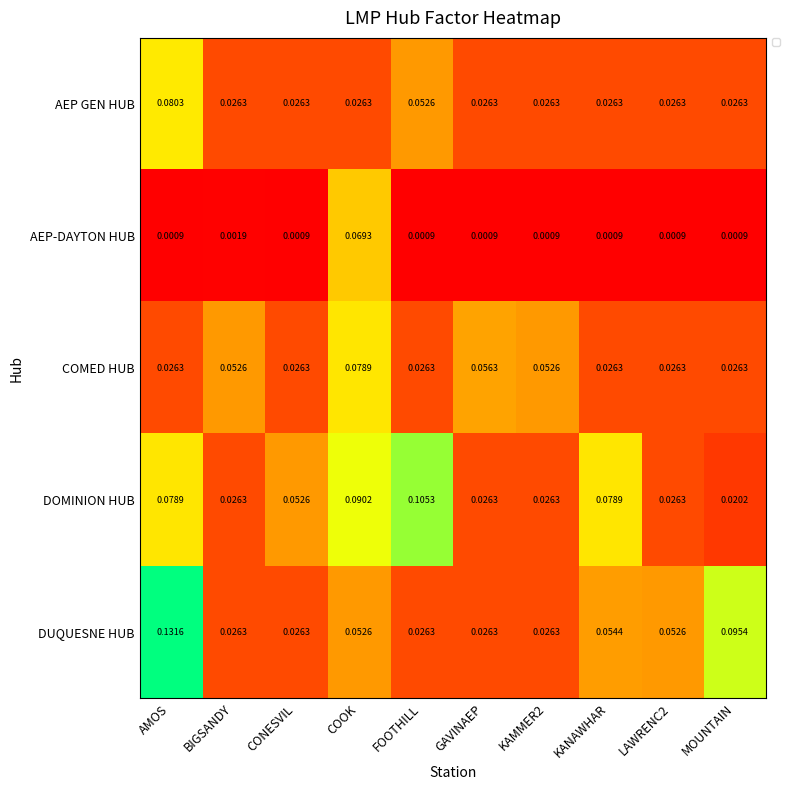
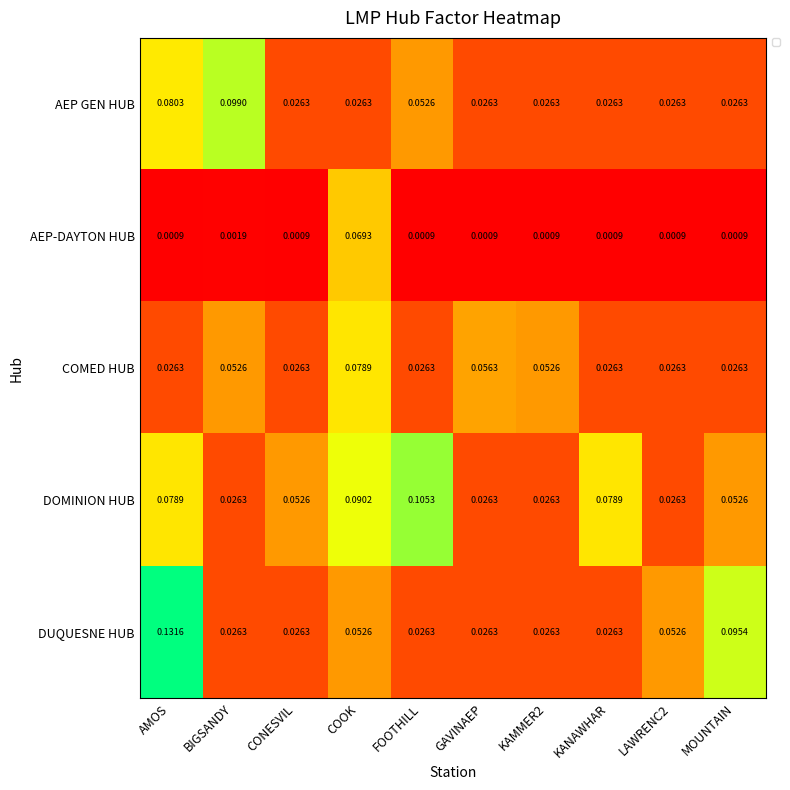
  {
    "AEP GEN HUB": {
      "AMOS": 0.0803,
-     "BIGSANDY": 0.0263,
+     "BIGSANDY": 0.0990,
      "CONESVIL": 0.0263,
      "COOK": 0.0263,
      "FOOTHILL": 0.0526,
      "GAVINAEP": 0.0263,
      "KAMMER2": 0.0263,
      "KANAWHAR": 0.0263,
      "LAWRENC2": 0.0263,
      "MOUNTAIN": 0.0263
    },
    "AEP-DAYTON HUB": {
      "AMOS": 0.0009,
      "BIGSANDY": 0.0019,
      "CONESVIL": 0.0009,
      "COOK": 0.0693,
      "FOOTHILL": 0.0009,
      "GAVINAEP": 0.0009,
      "KAMMER2": 0.0009,
      "KANAWHAR": 0.0009,
      "LAWRENC2": 0.0009,
      "MOUNTAIN": 0.0009
    },
    "COMED HUB": {
      "AMOS": 0.0263,
      "BIGSANDY": 0.0526,
      "CONESVIL": 0.0263,
      "COOK": 0.0789,
      "FOOTHILL": 0.0263,
      "GAVINAEP": 0.0563,
      "KAMMER2": 0.0526,
      "KANAWHAR": 0.0263,
      "LAWRENC2": 0.0263,
      "MOUNTAIN": 0.0263
    },
    "DOMINION HUB": {
      "AMOS": 0.0789,
      "BIGSANDY": 0.0263,
      "CONESVIL": 0.0526,
      "COOK": 0.0902,
      "FOOTHILL": 0.1053,
      "GAVINAEP": 0.0263,
      "KAMMER2": 0.0263,
      "KANAWHAR": 0.0789,
      "LAWRENC2": 0.0263,
-     "MOUNTAIN": 0.0202
+     "MOUNTAIN": 0.0526
    },
    "DUQUESNE HUB": {
      "AMOS": 0.1316,
      "BIGSANDY": 0.0263,
      "CONESVIL": 0.0263,
      "COOK": 0.0526,
      "FOOTHILL": 0.0263,
      "GAVINAEP": 0.0263,
      "KAMMER2": 0.0263,
-     "KANAWHAR": 0.0544,
+     "KANAWHAR": 0.0263,
      "LAWRENC2": 0.0526,
      "MOUNTAIN": 0.0954
    }
  }
